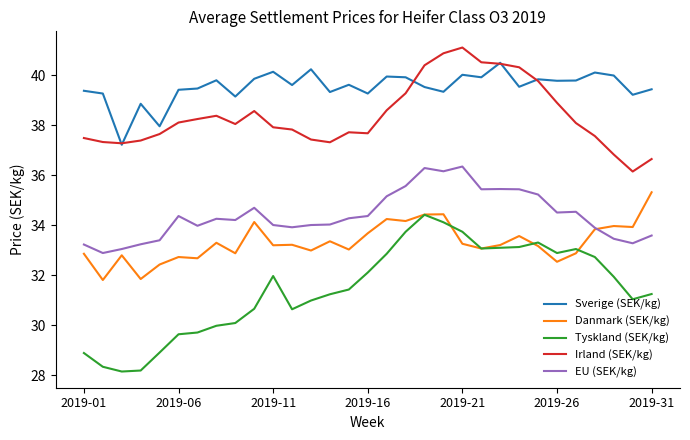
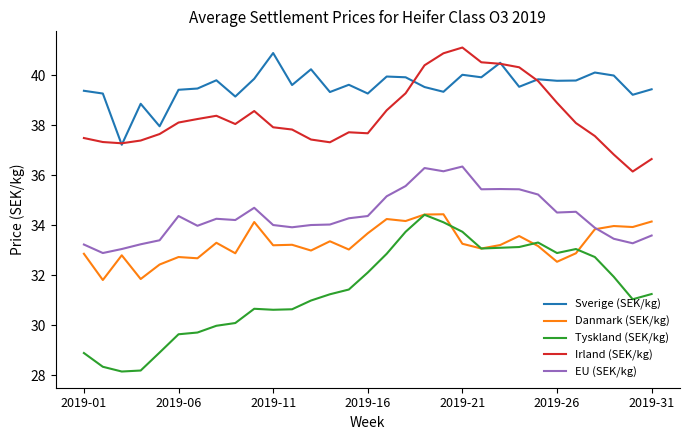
  {
    "Sverige (SEK/kg)": {
      "2019-01": 39.4,
      "2019-06": 39.4,
-     "2019-11": 40.1,
+     "2019-11": 40.9,
      "2019-16": 39.3,
      "2019-21": 40.0,
      "2019-26": 39.8,
      "2019-31": 39.4
    },
    "Danmark (SEK/kg)": {
      "2019-01": 32.9,
      "2019-06": 32.7,
      "2019-11": 33.2,
      "2019-16": 33.7,
      "2019-21": 33.3,
      "2019-26": 32.5,
-     "2019-31": 35.3
+     "2019-31": 34.1
    },
    "Tyskland (SEK/kg)": {
      "2019-01": 28.9,
      "2019-06": 29.6,
-     "2019-11": 32.0,
+     "2019-11": 30.6,
      "2019-16": 32.1,
      "2019-21": 33.7,
      "2019-26": 32.9,
      "2019-31": 31.2
    },
    "Irland (SEK/kg)": {
      "2019-01": 37.5,
      "2019-06": 38.1,
      "2019-11": 37.9,
      "2019-16": 37.7,
      "2019-21": 41.1,
      "2019-26": 38.9,
      "2019-31": 36.6
    },
    "EU (SEK/kg)": {
      "2019-01": 33.2,
      "2019-06": 34.4,
      "2019-11": 34.0,
      "2019-16": 34.4,
      "2019-21": 36.3,
      "2019-26": 34.5,
      "2019-31": 33.6
    }
  }
